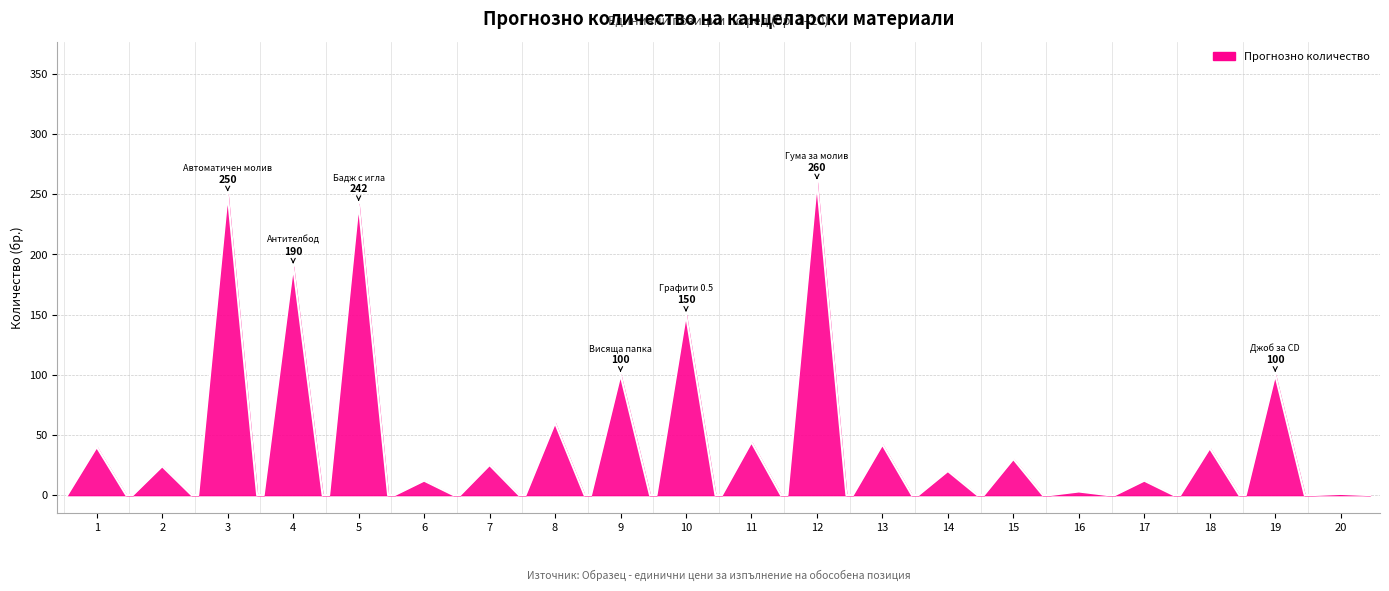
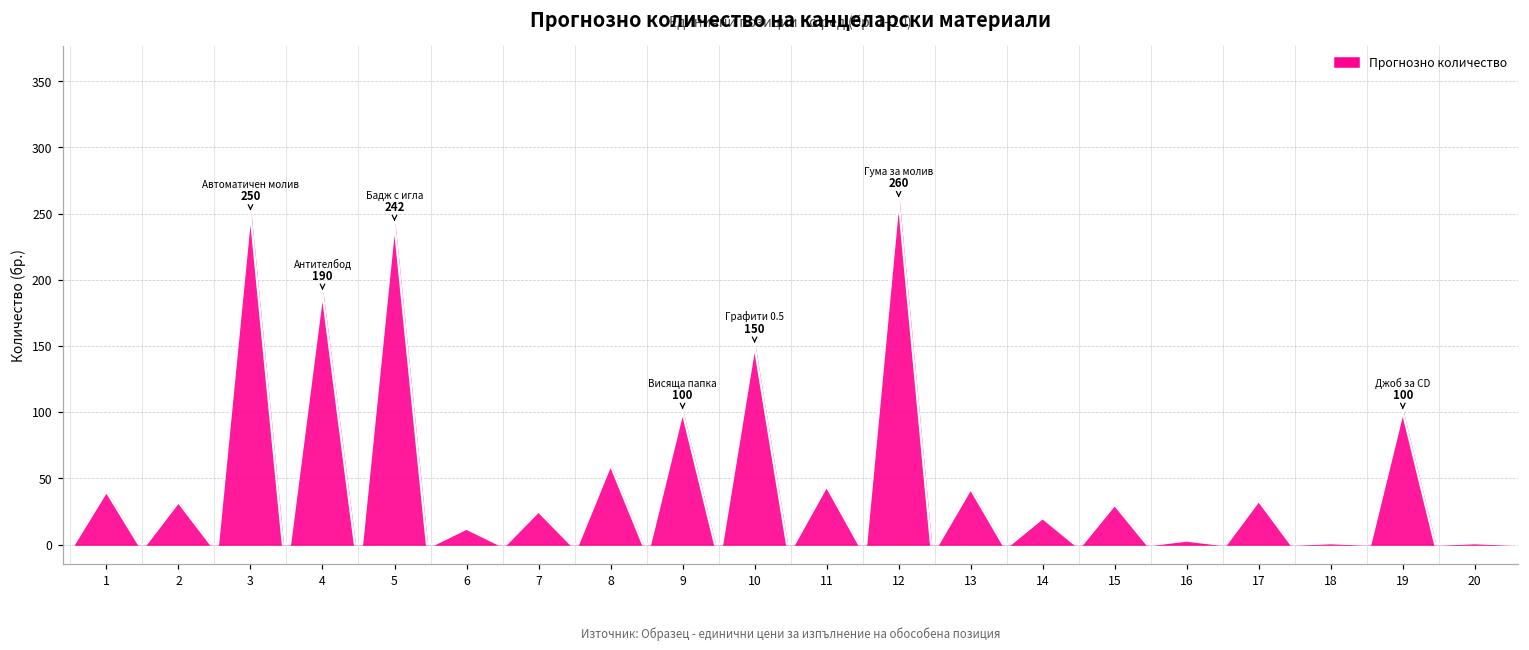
  {
    "1": 40,
-   "2": 24,
+   "2": 32,
    "6": 12,
    "7": 25,
    "8": 60,
    "11": 44,
    "13": 42,
    "14": 20,
    "15": 30,
    "16": 3,
-   "17": 12,
-   "18": 39,
+   "17": 33,
+   "18": 1,
    "20": 1
  }
